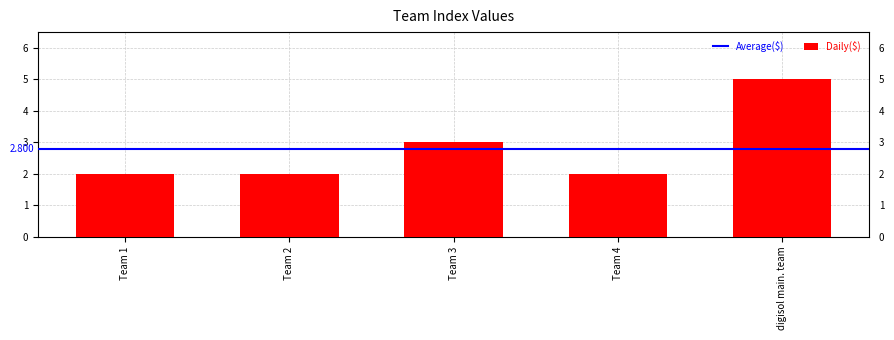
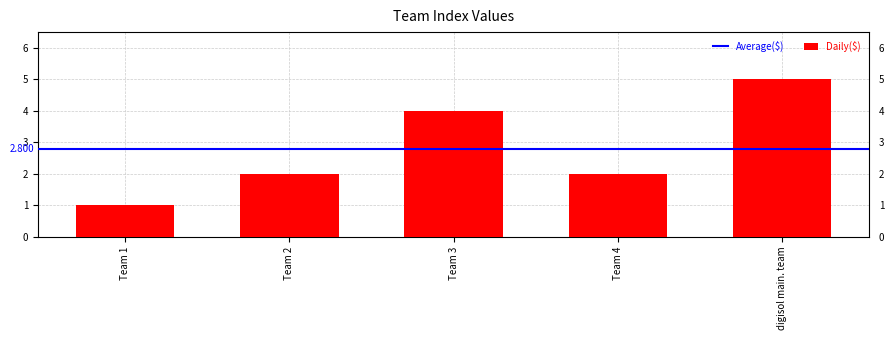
  {
-   "Team 1": 2,
+   "Team 1": 1,
    "Team 2": 2,
-   "Team 3": 3,
+   "Team 3": 4,
    "Team 4": 2,
    "digisol main. team": 5
  }
